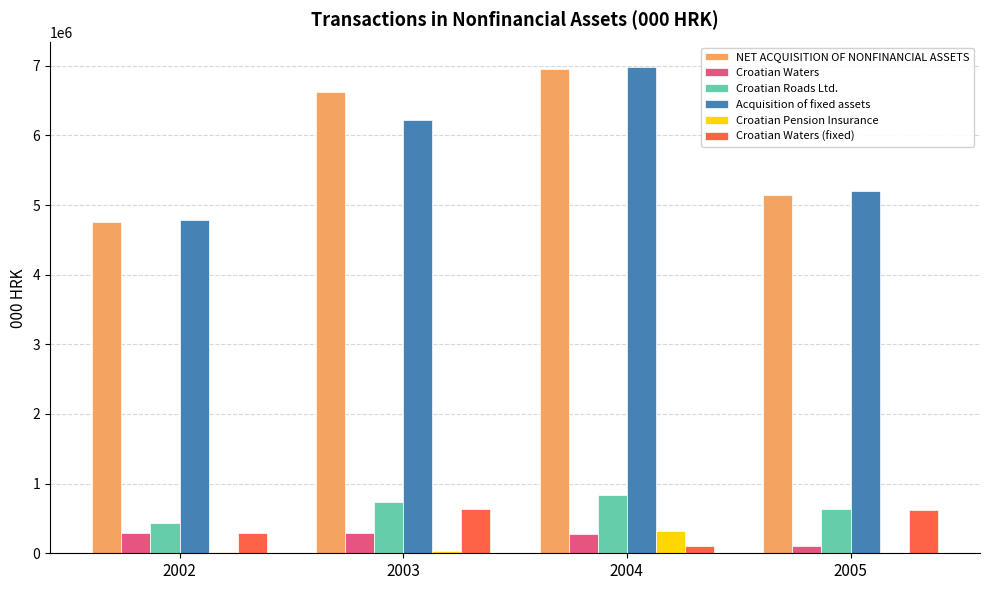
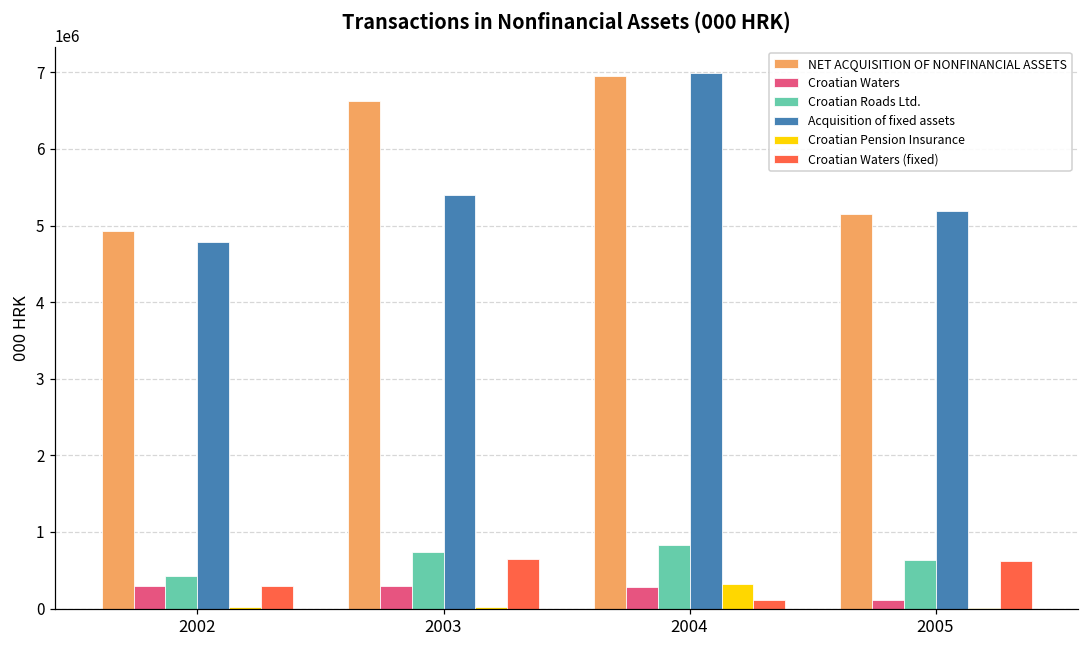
  {
    "NET ACQUISITION OF NONFINANCIAL ASSETS": {
-     "2002": 4800000,
+     "2002": 4900000,
      "2003": 6600000,
      "2004": 7000000,
      "2005": 5100000
    },
    "Croatian Waters": {
      "2002": 300000,
      "2003": 300000,
      "2004": 300000,
      "2005": 100000
    },
    "Croatian Roads Ltd.": {
      "2002": 400000,
      "2003": 700000,
      "2004": 800000,
      "2005": 600000
    },
    "Acquisition of fixed assets": {
      "2002": 4800000,
-     "2003": 6200000,
+     "2003": 5400000,
      "2004": 7000000,
      "2005": 5200000
    },
    "Croatian Pension Insurance": {
      "2004": 300000
    },
    "Croatian Waters (fixed)": {
      "2002": 300000,
      "2003": 600000,
      "2004": 100000,
      "2005": 600000
    }
  }
